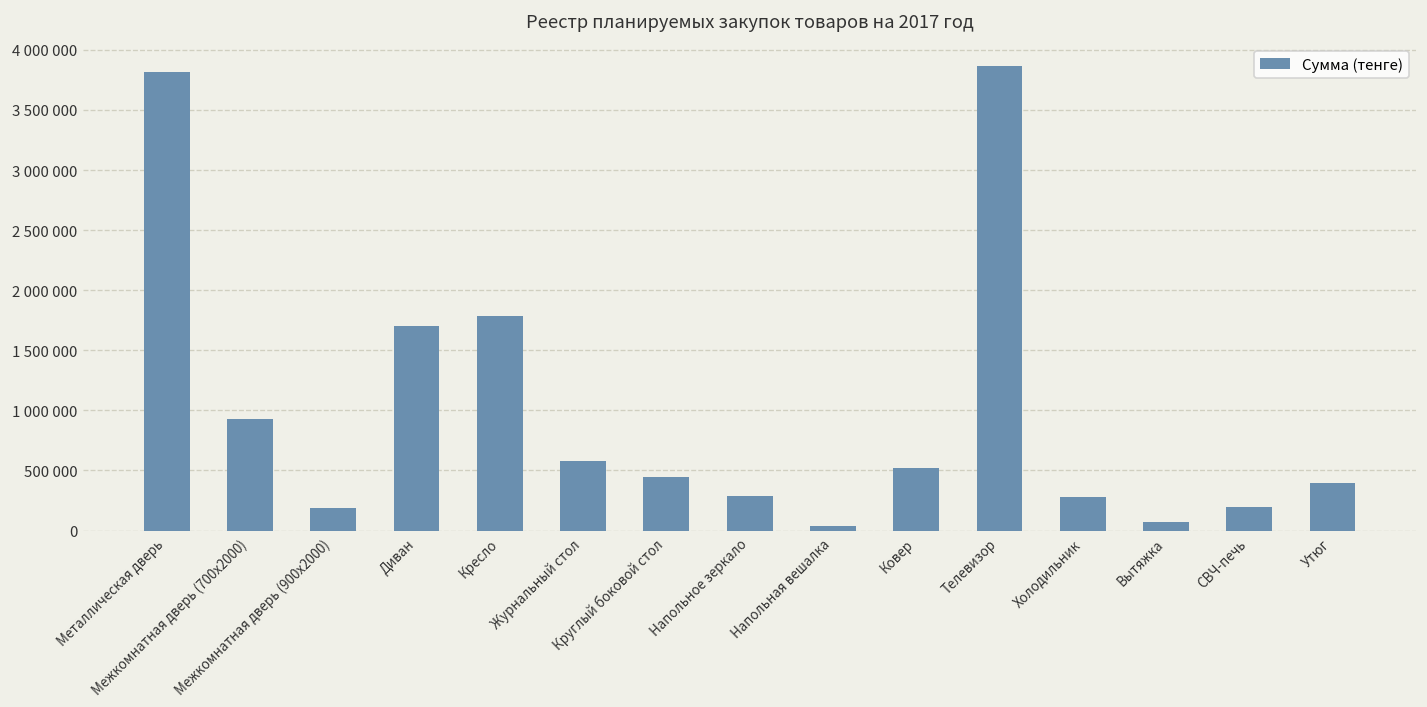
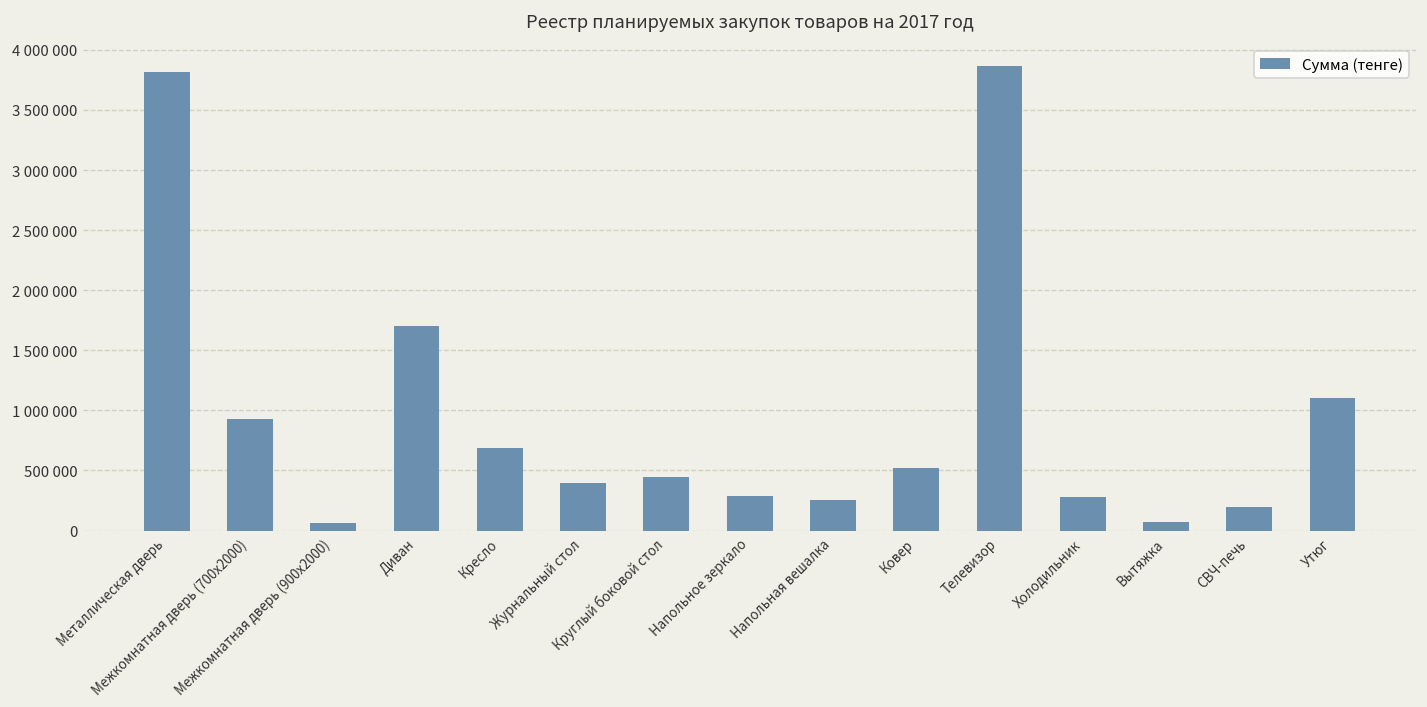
  {
    "Металлическая дверь": 3820000,
    "Межкомнатная дверь (700х2000)": 930000,
-   "Межкомнатная дверь (900х2000)": 190000,
+   "Межкомнатная дверь (900х2000)": 60000,
    "Диван": 1700000,
-   "Кресло": 1790000,
-   "Журнальный стол": 580000,
+   "Кресло": 690000,
+   "Журнальный стол": 390000,
    "Круглый боковой стол": 440000,
    "Напольное зеркало": 290000,
-   "Напольная вешалка": 40000,
+   "Напольная вешалка": 250000,
    "Ковер": 520000,
    "Телевизор": 3860000,
    "Холодильник": 280000,
    "Вытяжка": 70000,
    "СВЧ-печь": 200000,
-   "Утюг": 400000
+   "Утюг": 1100000
  }
